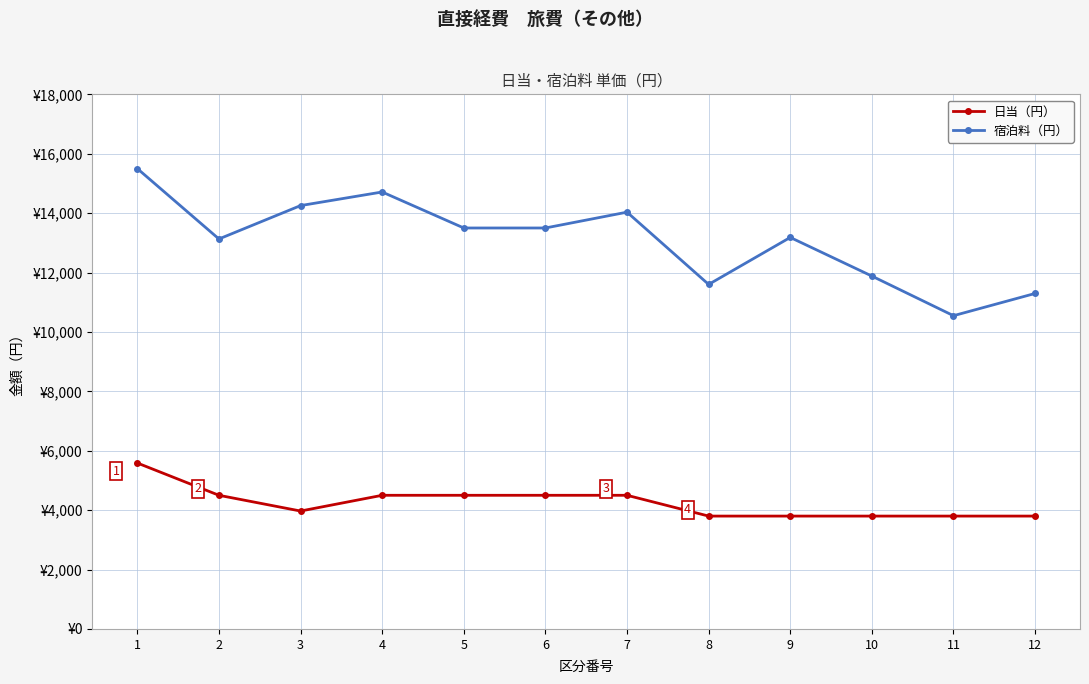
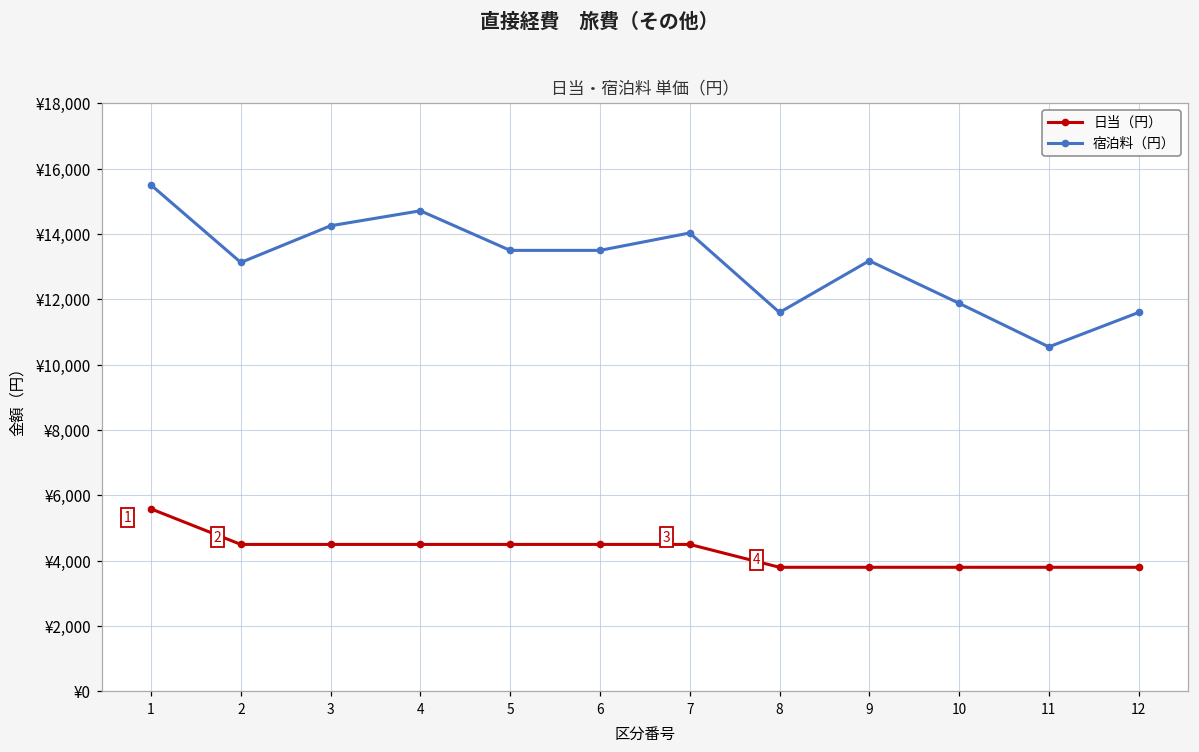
  {
    "日当（円）": {
-     "3": "¥4,000",
+     "3": "¥4,500",
      "4": "¥4,500",
      "5": "¥4,500",
      "6": "¥4,500",
      "9": "¥3,800",
      "10": "¥3,800",
      "11": "¥3,800",
      "12": "¥3,800"
    },
    "宿泊料（円）": {
      "1": "¥15,500",
      "2": "¥13,100",
      "3": "¥14,300",
      "4": "¥14,700",
      "5": "¥13,500",
      "6": "¥13,500",
      "7": "¥14,000",
      "8": "¥11,600",
      "9": "¥13,200",
      "10": "¥11,900",
      "11": "¥10,500",
-     "12": "¥11,300"
+     "12": "¥11,600"
    }
  }
